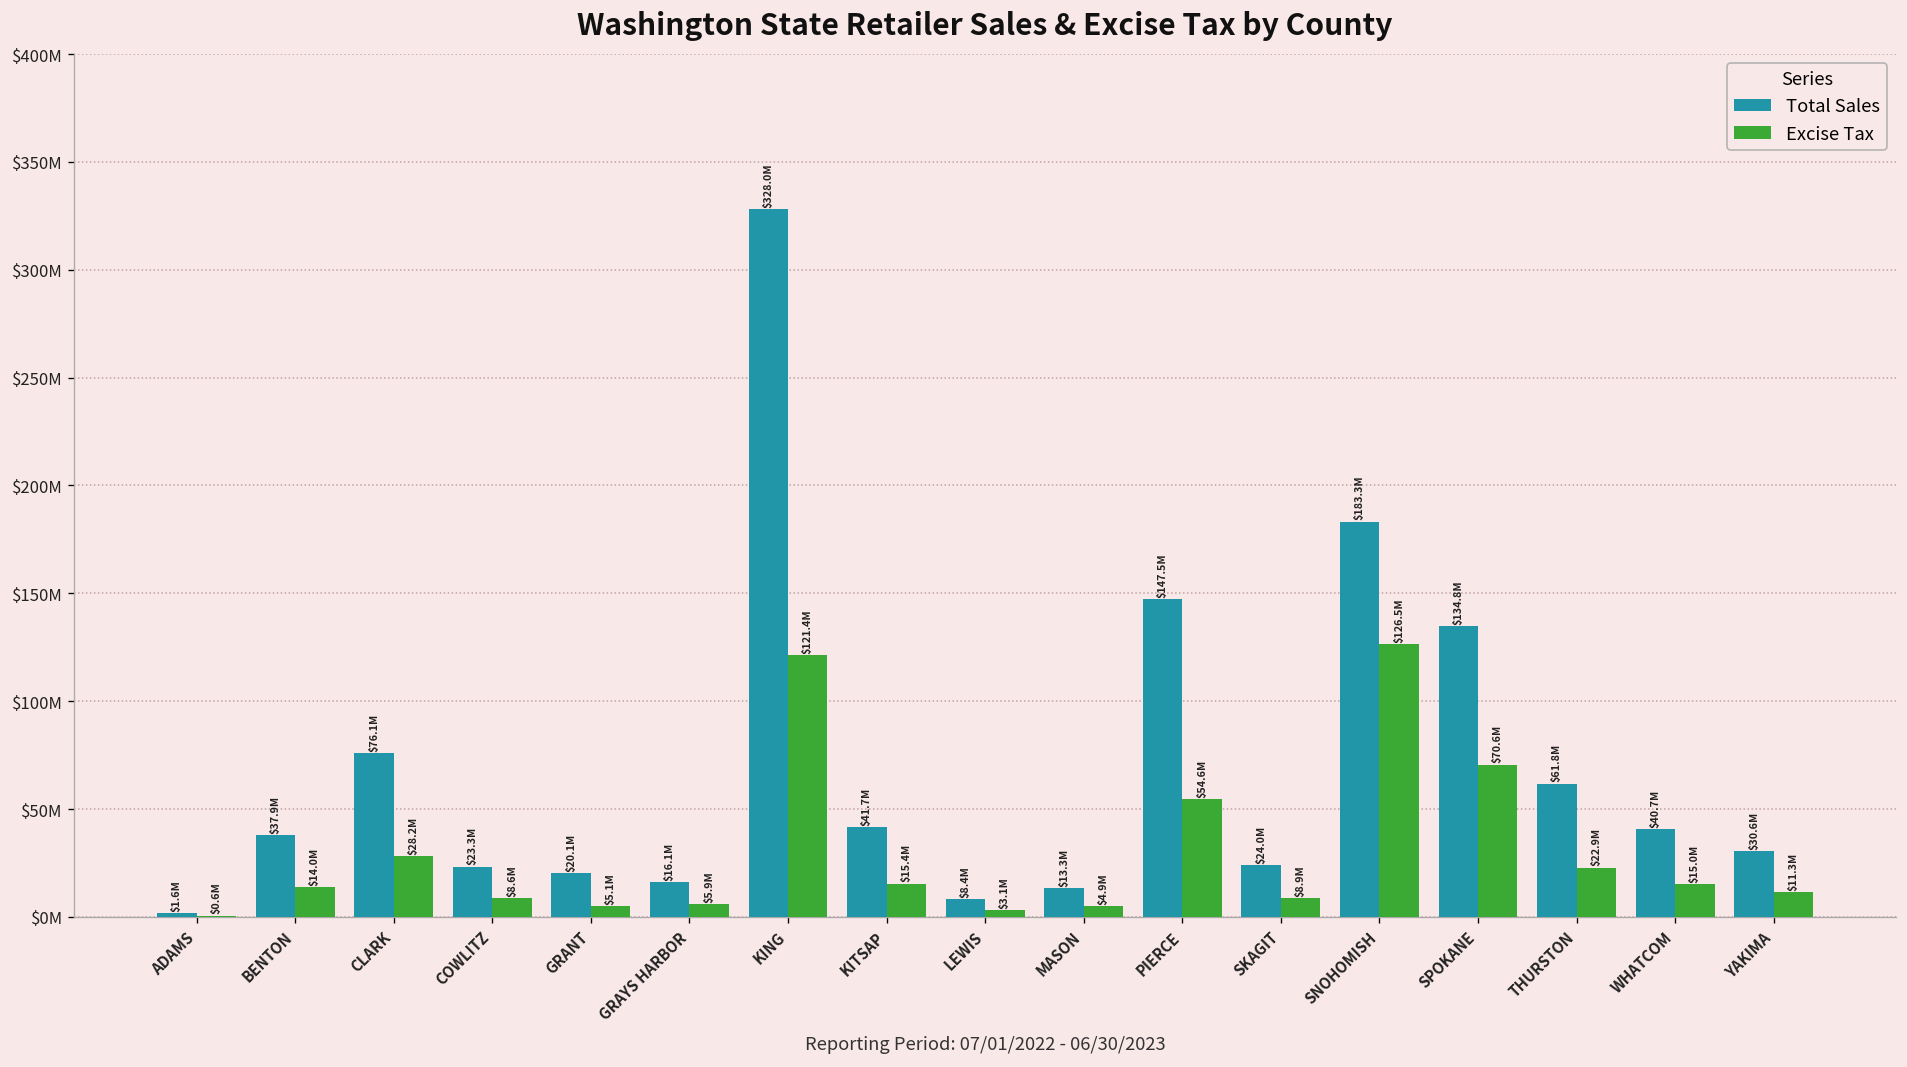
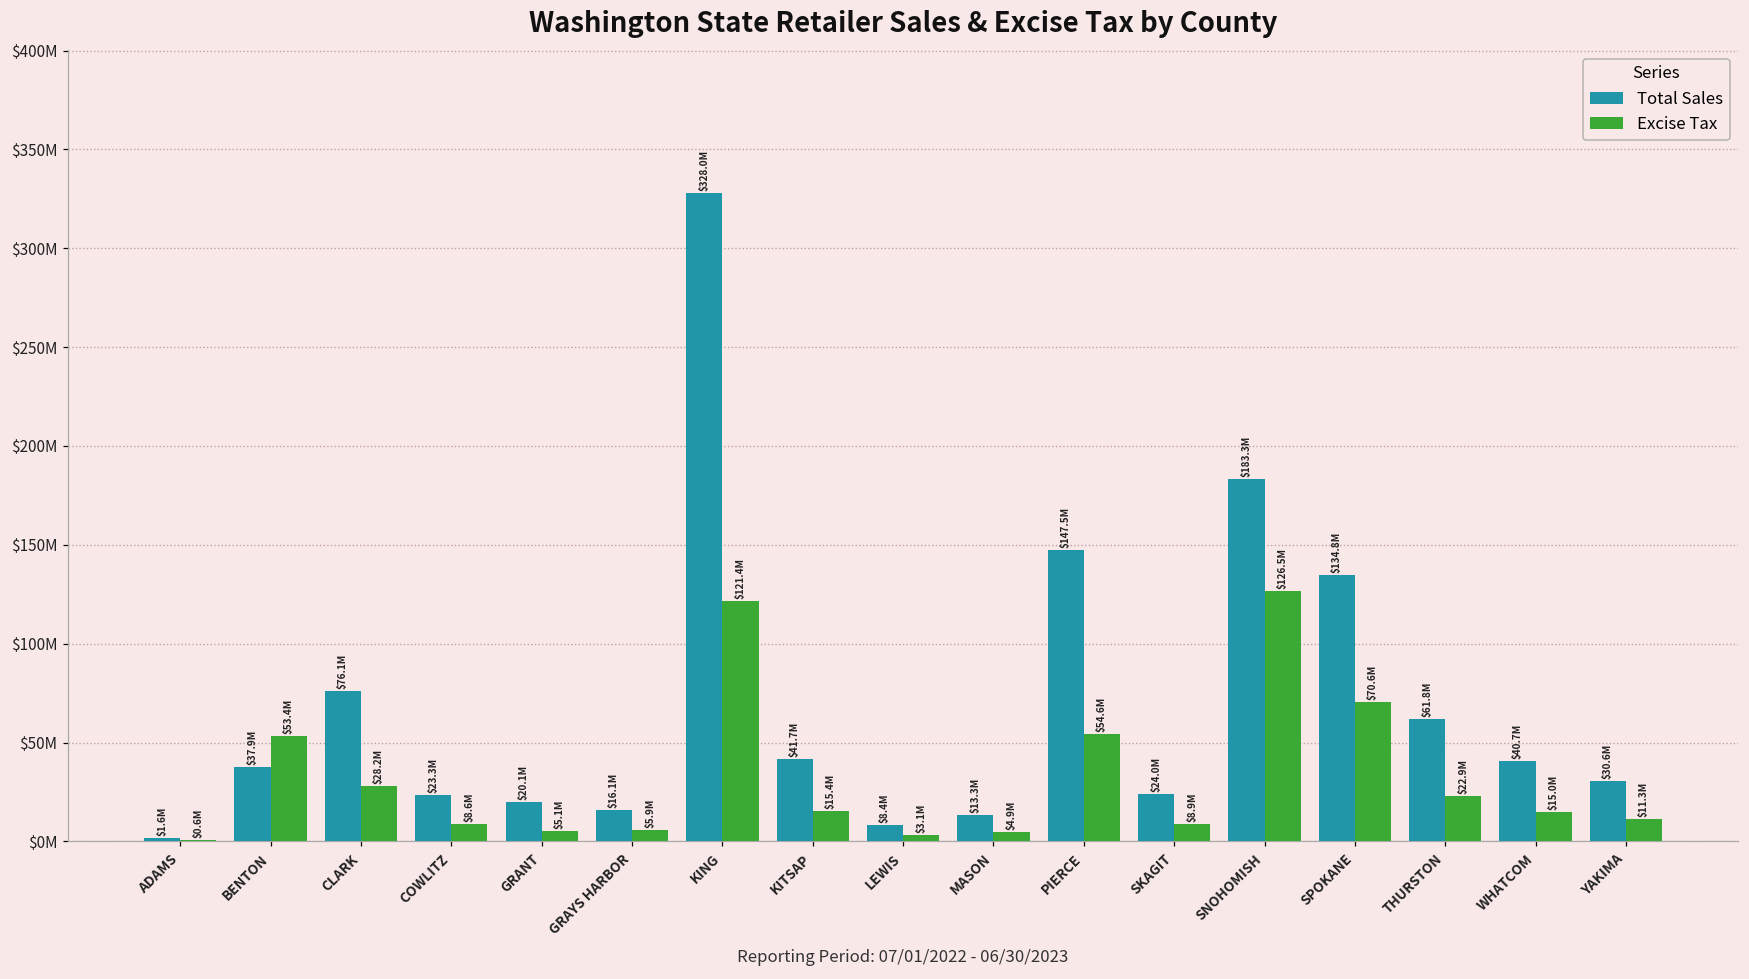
  {
    "Total Sales": {
      "ADAMS": "$1.6M",
      "BENTON": "$37.9M",
      "CLARK": "$76.1M",
      "COWLITZ": "$23.3M",
      "GRANT": "$20.1M",
      "GRAYS HARBOR": "$16.1M",
      "KING": "$328.0M",
      "KITSAP": "$41.7M",
      "LEWIS": "$8.4M",
      "MASON": "$13.3M",
      "PIERCE": "$147.5M",
      "SKAGIT": "$24.0M",
      "SNOHOMISH": "$183.3M",
      "SPOKANE": "$134.8M",
      "THURSTON": "$61.8M",
      "WHATCOM": "$40.7M",
      "YAKIMA": "$30.6M"
    },
    "Excise Tax": {
      "ADAMS": "$0.6M",
-     "BENTON": "$14.0M",
+     "BENTON": "$53.4M",
      "CLARK": "$28.2M",
      "COWLITZ": "$8.6M",
      "GRANT": "$5.1M",
      "GRAYS HARBOR": "$5.9M",
      "KING": "$121.4M",
      "KITSAP": "$15.4M",
      "LEWIS": "$3.1M",
      "MASON": "$4.9M",
      "PIERCE": "$54.6M",
      "SKAGIT": "$8.9M",
      "SNOHOMISH": "$126.5M",
      "SPOKANE": "$70.6M",
      "THURSTON": "$22.9M",
      "WHATCOM": "$15.0M",
      "YAKIMA": "$11.3M"
    }
  }
